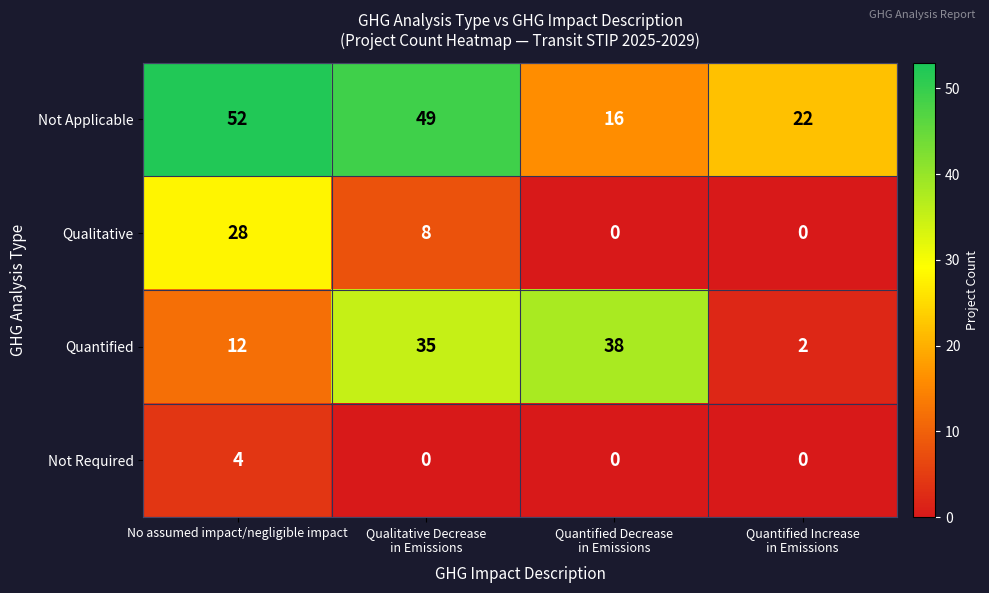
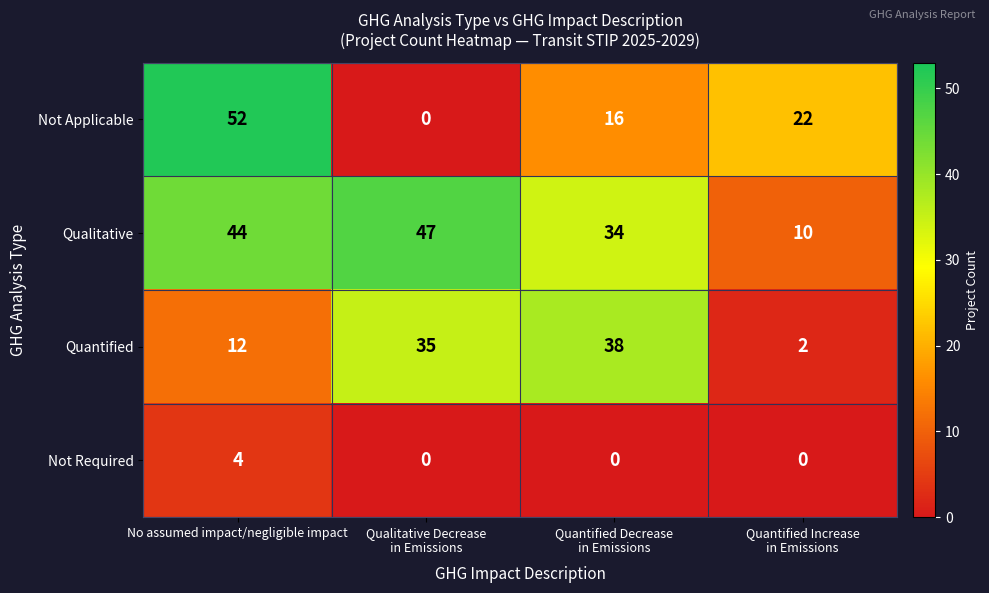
  {
    "Not Applicable": {
      "No assumed impact/negligible impact": 52,
-     "Qualitative Decrease in Emissions": 49,
+     "Qualitative Decrease in Emissions": 0,
      "Quantified Decrease in Emissions": 16,
      "Quantified Increase in Emissions": 22
    },
    "Qualitative": {
-     "No assumed impact/negligible impact": 28,
-     "Qualitative Decrease in Emissions": 8,
-     "Quantified Decrease in Emissions": 0,
-     "Quantified Increase in Emissions": 0
+     "No assumed impact/negligible impact": 44,
+     "Qualitative Decrease in Emissions": 47,
+     "Quantified Decrease in Emissions": 34,
+     "Quantified Increase in Emissions": 10
    },
    "Quantified": {
      "No assumed impact/negligible impact": 12,
      "Qualitative Decrease in Emissions": 35,
      "Quantified Decrease in Emissions": 38,
      "Quantified Increase in Emissions": 2
    },
    "Not Required": {
      "No assumed impact/negligible impact": 4,
      "Qualitative Decrease in Emissions": 0,
      "Quantified Decrease in Emissions": 0,
      "Quantified Increase in Emissions": 0
    }
  }
